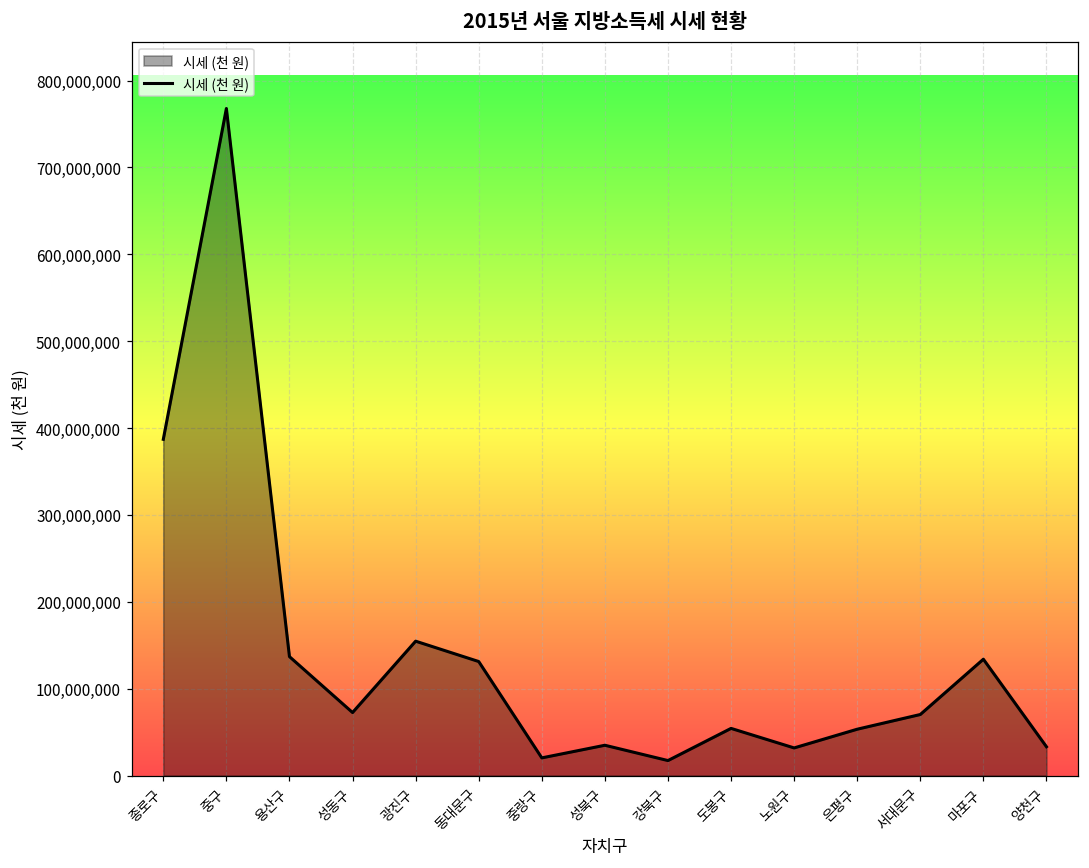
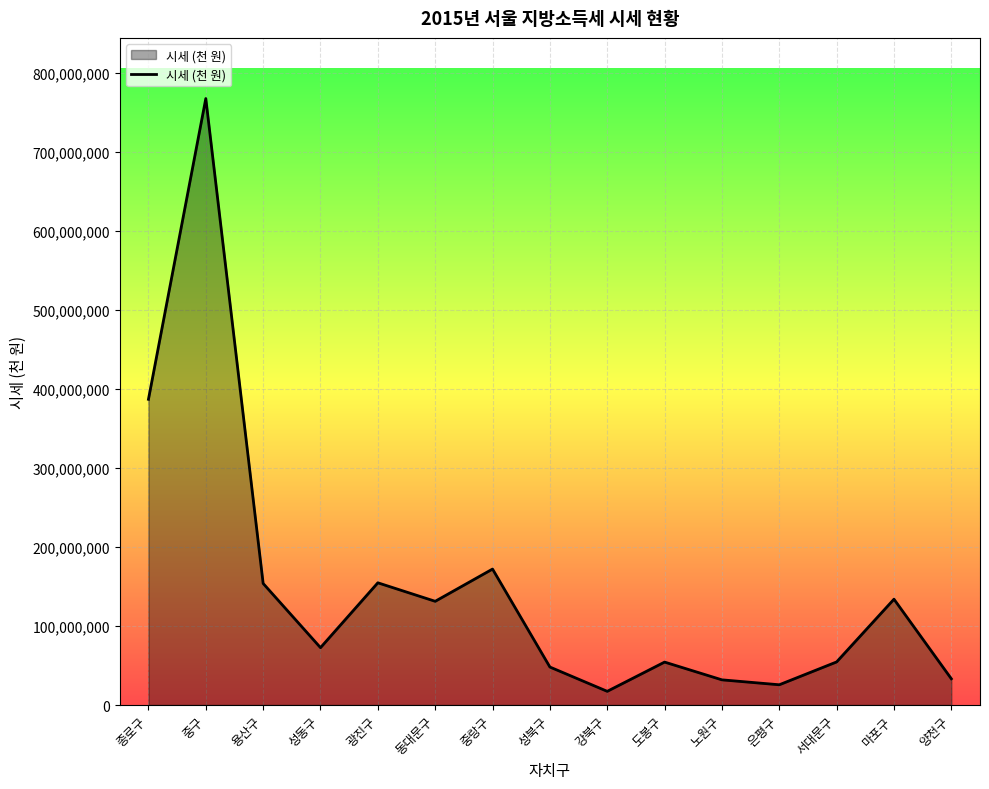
  {
    "종로구": "390,000,000",
    "중구": "770,000,000",
-   "용산구": "140,000,000",
+   "용산구": "150,000,000",
    "성동구": "70,000,000",
    "광진구": "150,000,000",
    "동대문구": "130,000,000",
-   "중랑구": "20,000,000",
-   "성북구": "30,000,000",
+   "중랑구": "170,000,000",
+   "성북구": "50,000,000",
    "강북구": "20,000,000",
    "도봉구": "50,000,000",
    "노원구": "30,000,000",
-   "은평구": "50,000,000",
-   "서대문구": "70,000,000",
+   "은평구": "30,000,000",
+   "서대문구": "50,000,000",
    "마포구": "130,000,000",
    "양천구": "30,000,000"
  }
